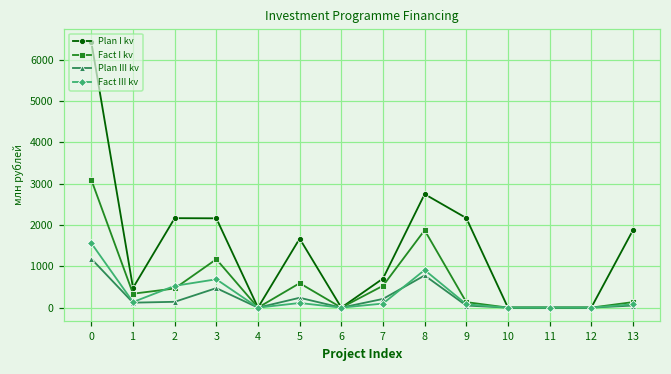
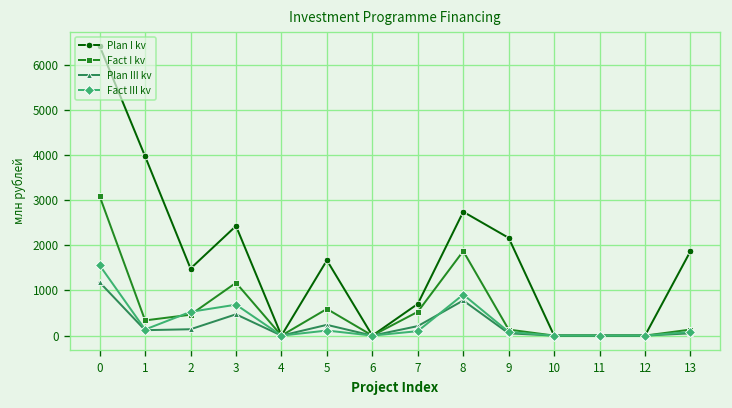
  {
    "Plan I kv": {
-     "1": 500,
-     "2": 2200,
-     "3": 2200,
+     "1": 4000,
+     "2": 1500,
+     "3": 2400,
      "5": 1700,
      "7": 700,
      "8": 2700,
      "9": 2200,
      "13": 1900
    }
  }
